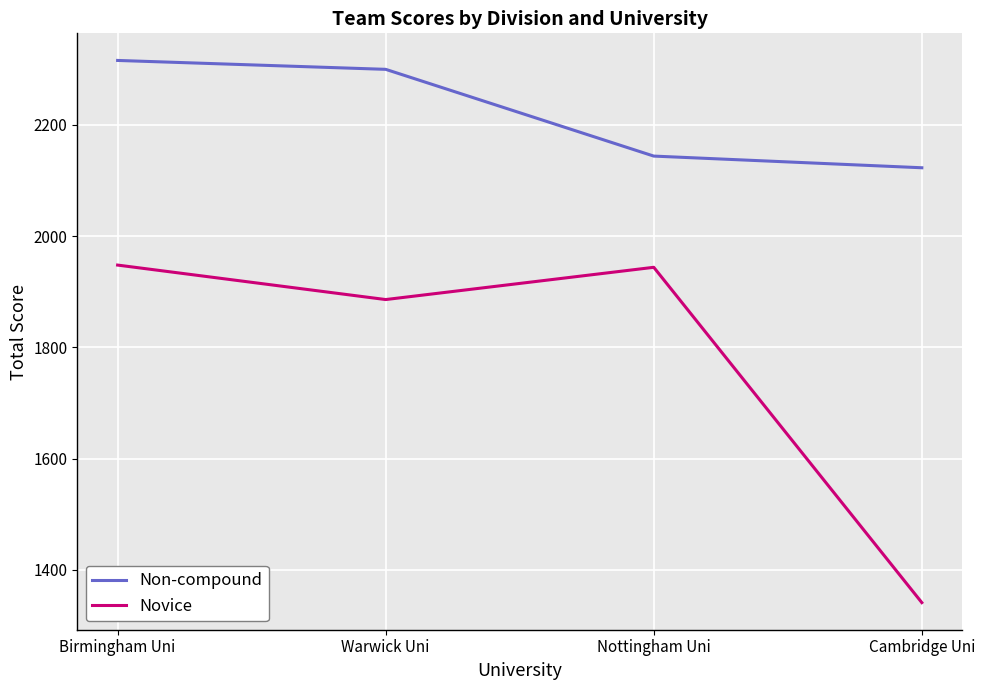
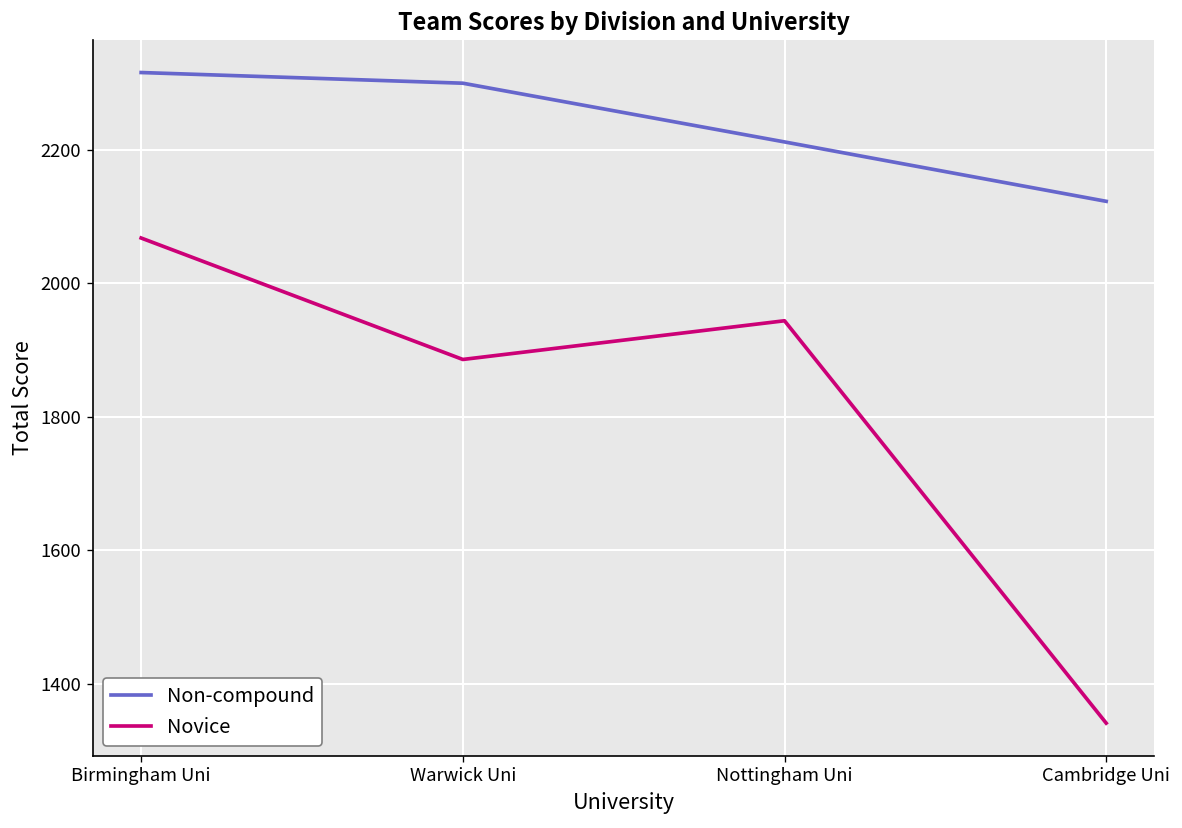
  {
    "Non-compound": {
      "Birmingham Uni": 2320,
      "Warwick Uni": 2300,
-     "Nottingham Uni": 2140,
+     "Nottingham Uni": 2210,
      "Cambridge Uni": 2120
    },
    "Novice": {
-     "Birmingham Uni": 1950,
+     "Birmingham Uni": 2070,
      "Warwick Uni": 1890,
      "Nottingham Uni": 1940,
      "Cambridge Uni": 1340
    }
  }
